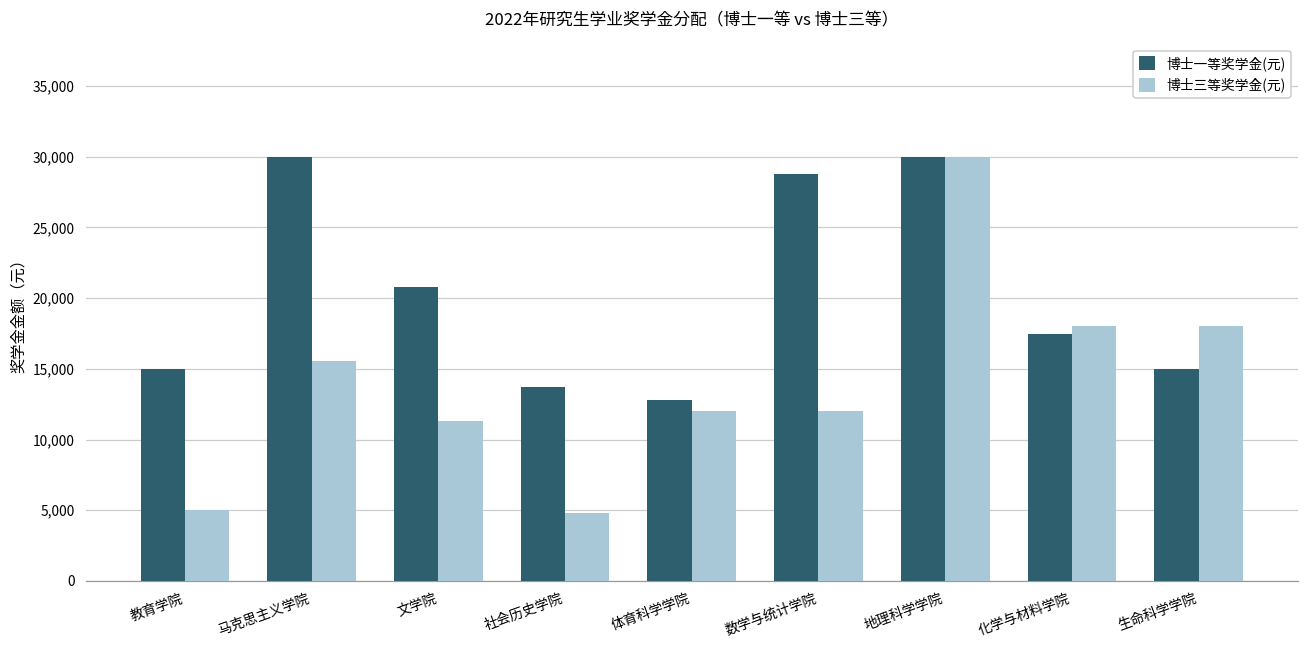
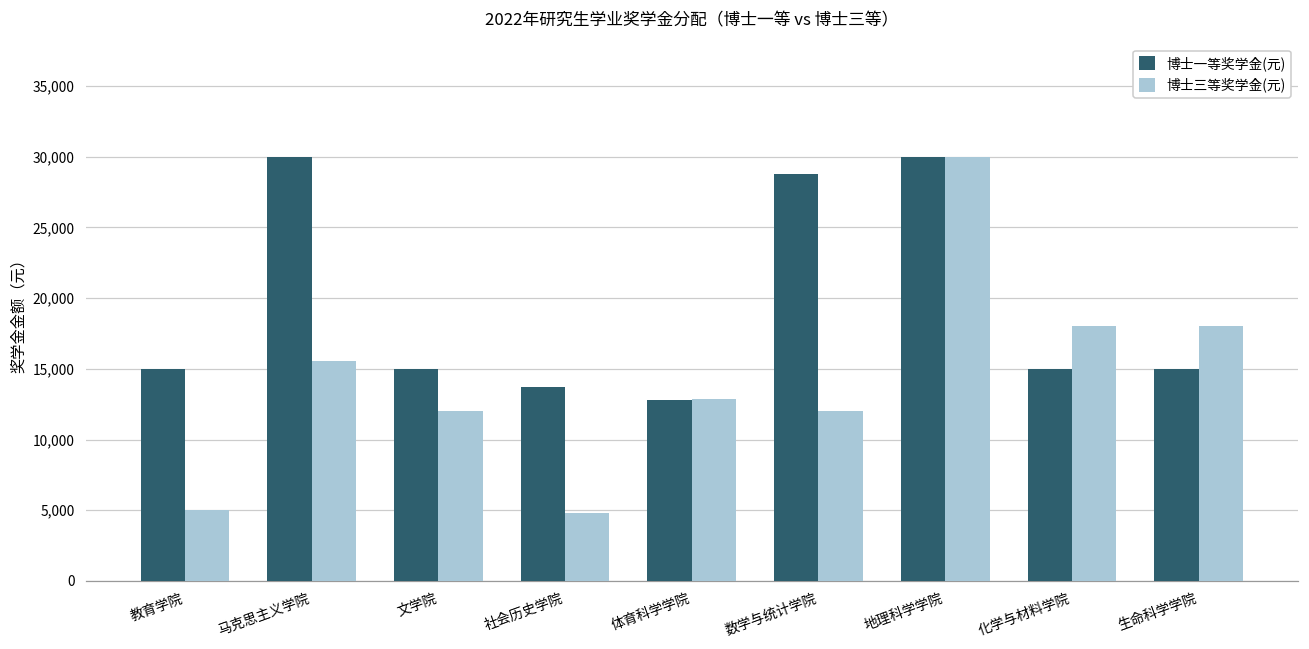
  {
    "博士一等奖学金(元)": {
      "教育学院": "15,000",
      "马克思主义学院": "30,000",
-     "文学院": "20,800",
+     "文学院": "15,000",
      "社会历史学院": "13,700",
      "体育科学学院": "12,800",
      "数学与统计学院": "28,700",
      "地理科学学院": "30,000",
-     "化学与材料学院": "17,500",
+     "化学与材料学院": "15,000",
      "生命科学学院": "15,000"
    },
    "博士三等奖学金(元)": {
      "教育学院": "5,000",
      "马克思主义学院": "15,600",
-     "文学院": "11,300",
+     "文学院": "12,000",
      "社会历史学院": "4,800",
-     "体育科学学院": "12,000",
+     "体育科学学院": "12,900",
      "数学与统计学院": "12,000",
      "地理科学学院": "30,000",
      "化学与材料学院": "18,000",
      "生命科学学院": "18,000"
    }
  }
